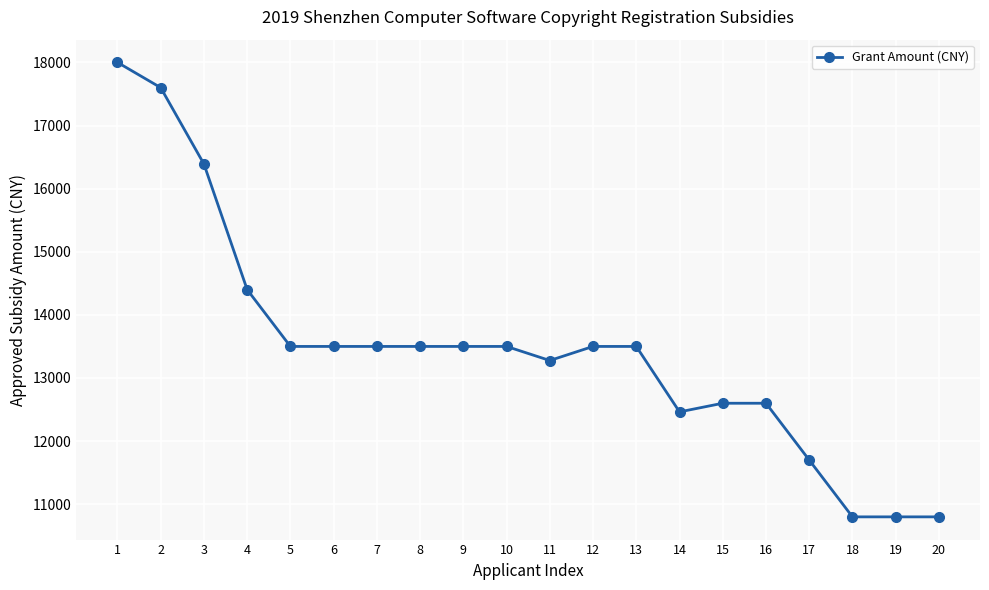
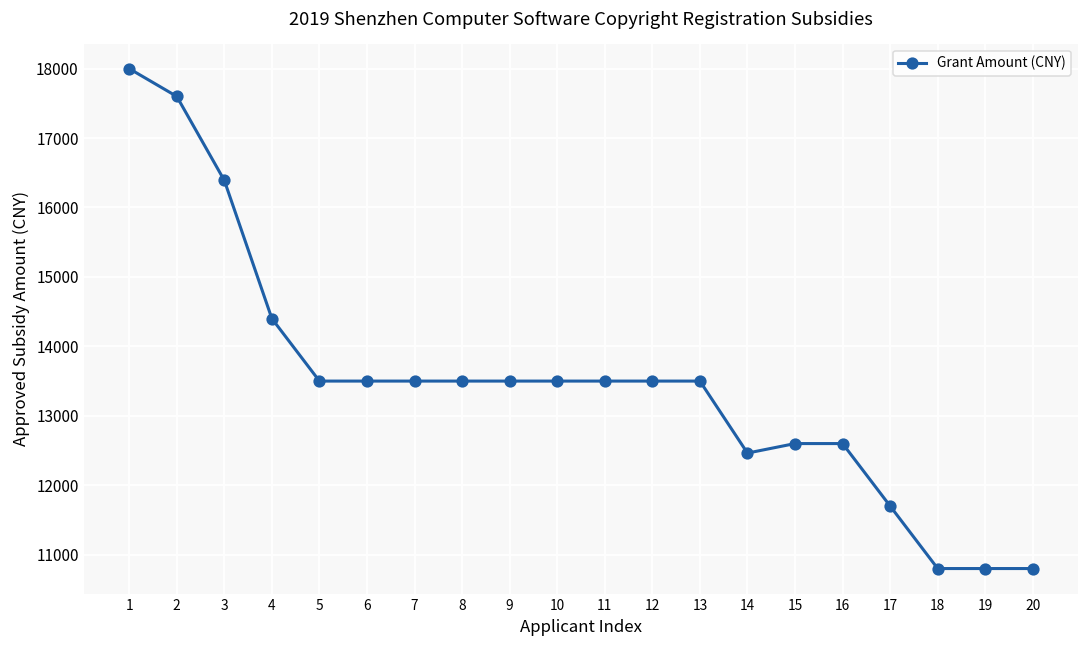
  {
    "1": 18000,
    "2": 17600,
    "3": 16400,
    "4": 14400,
    "5": 13500,
    "6": 13500,
    "7": 13500,
    "8": 13500,
    "9": 13500,
    "10": 13500,
-   "11": 13300,
+   "11": 13500,
    "12": 13500,
    "13": 13500,
    "14": 12500,
    "15": 12600,
    "16": 12600,
    "17": 11700,
    "18": 10800,
    "19": 10800,
    "20": 10800
  }
